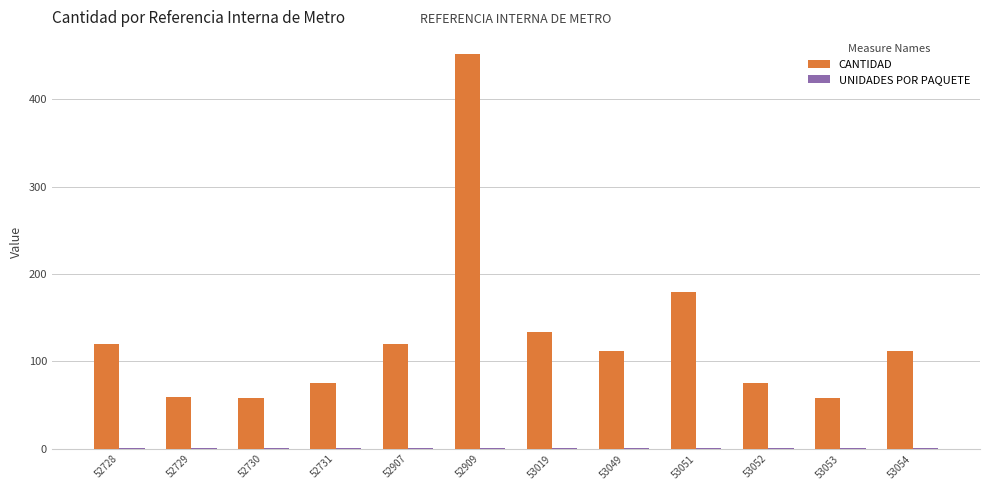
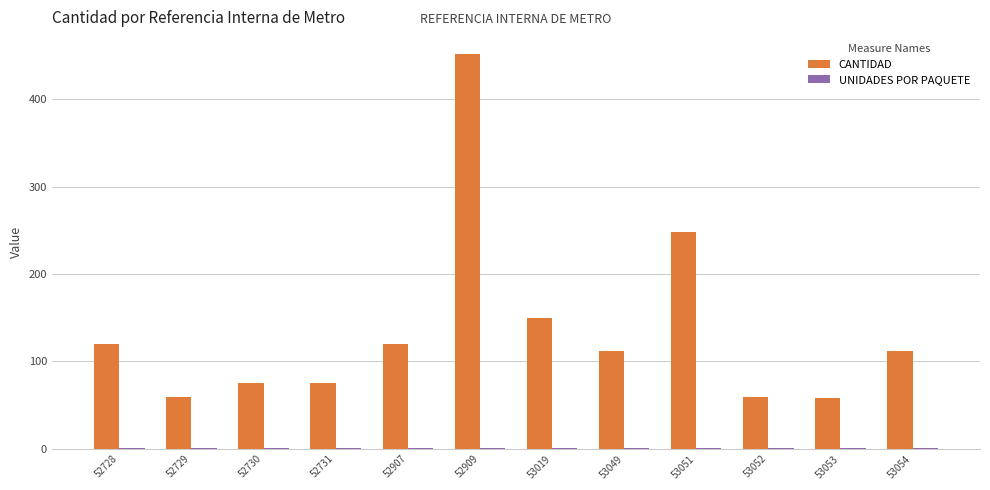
  {
    "CANTIDAD": {
      "52728": 120,
      "52729": 60,
-     "52730": 60,
+     "52730": 80,
      "52731": 80,
      "52907": 120,
      "52909": 450,
-     "53019": 130,
+     "53019": 150,
      "53049": 110,
-     "53051": 180,
-     "53052": 80,
+     "53051": 250,
+     "53052": 60,
      "53053": 60,
      "53054": 110
    }
  }
